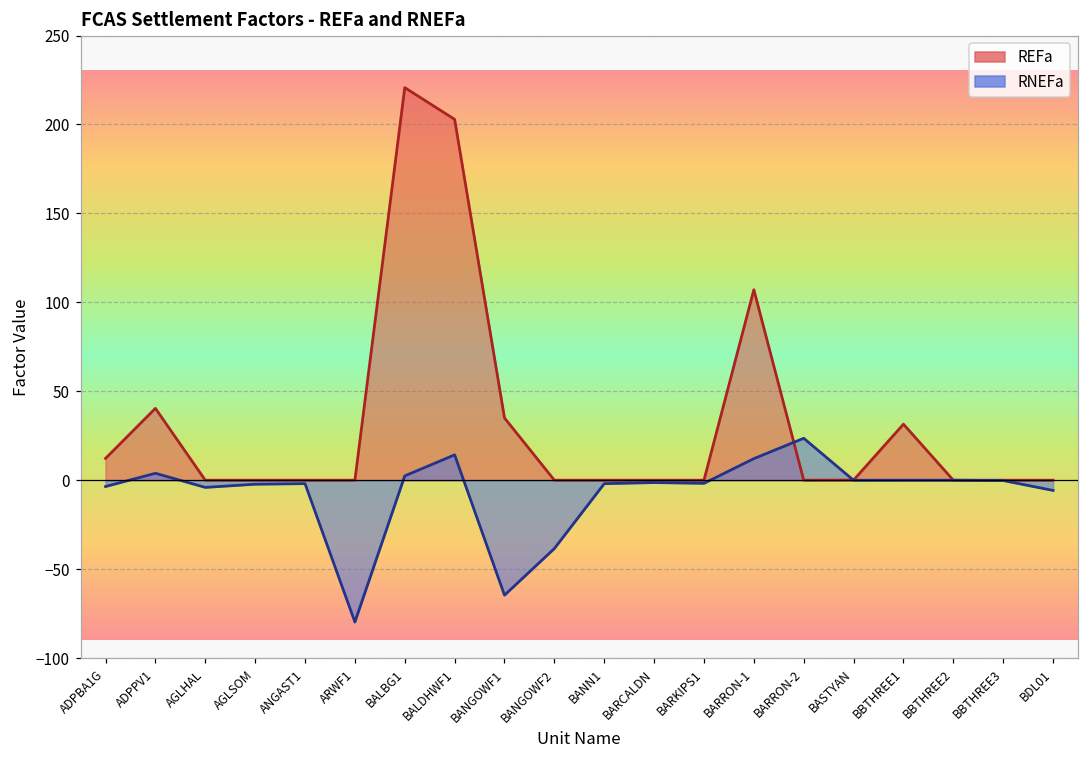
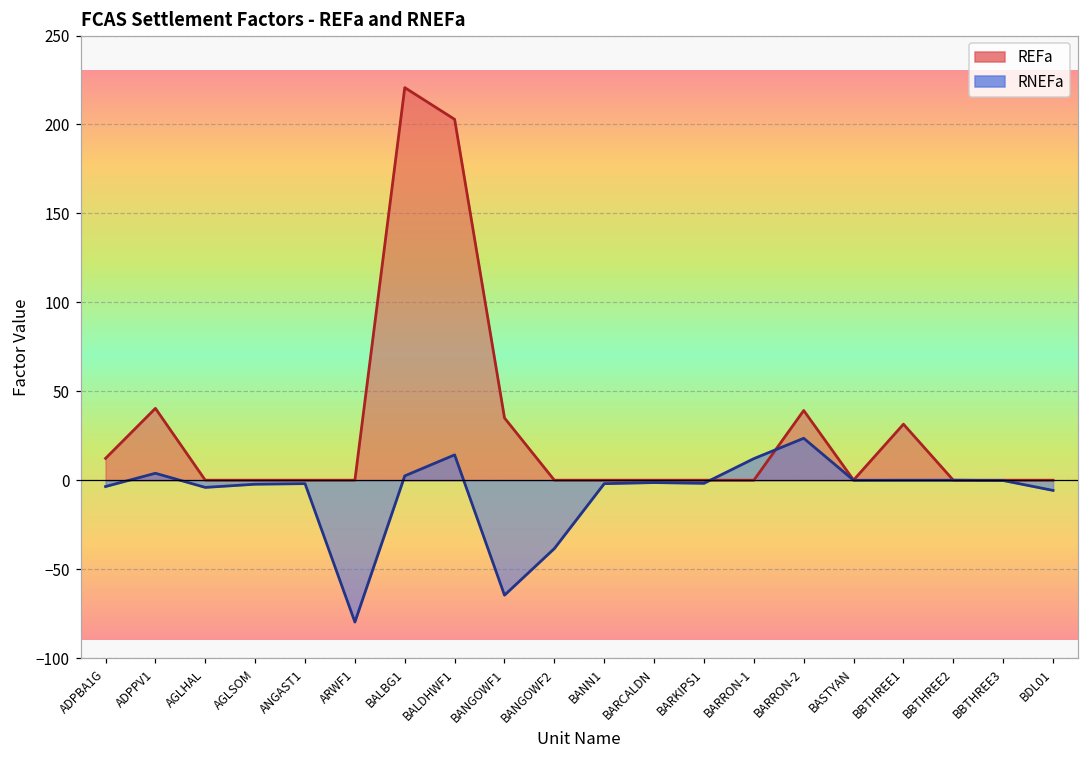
  {
    "REFa": {
      "ADPBA1G": 12,
      "ADPPV1": 40,
      "BALBG1": 221,
      "BALDHWF1": 203,
      "BANGOWF1": 35,
-     "BARRON-1": 107,
-     "BARRON-2": 0,
+     "BARRON-1": 0,
+     "BARRON-2": 39,
      "BBTHREE1": 32
    }
  }
